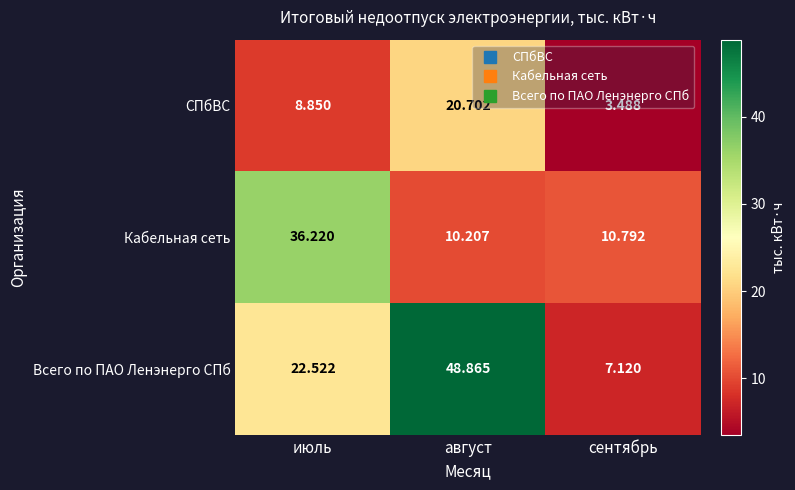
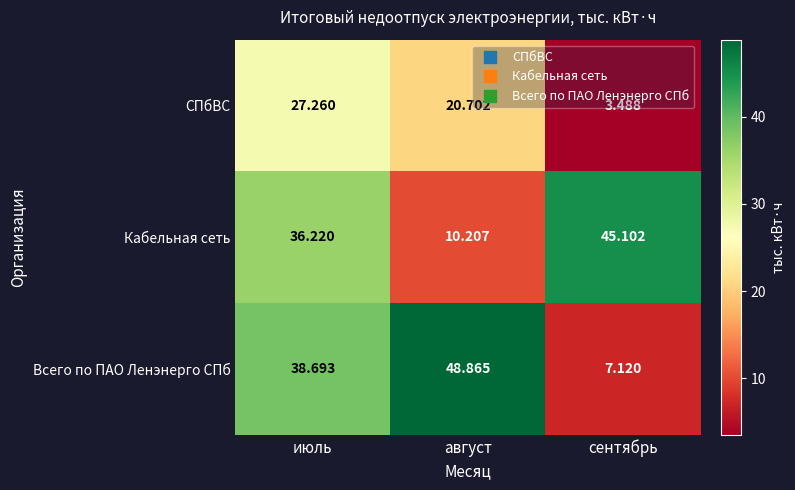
  {
    "СПбВС": {
-     "июль": 8.850
+     "июль": 27.260
    },
    "Кабельная сеть": {
      "июль": 36.220,
      "август": 10.207,
-     "сентябрь": 10.792
+     "сентябрь": 45.102
    },
    "Всего по ПАО Ленэнерго СПб": {
-     "июль": 22.522,
+     "июль": 38.693,
      "август": 48.865,
      "сентябрь": 7.120
    }
  }
